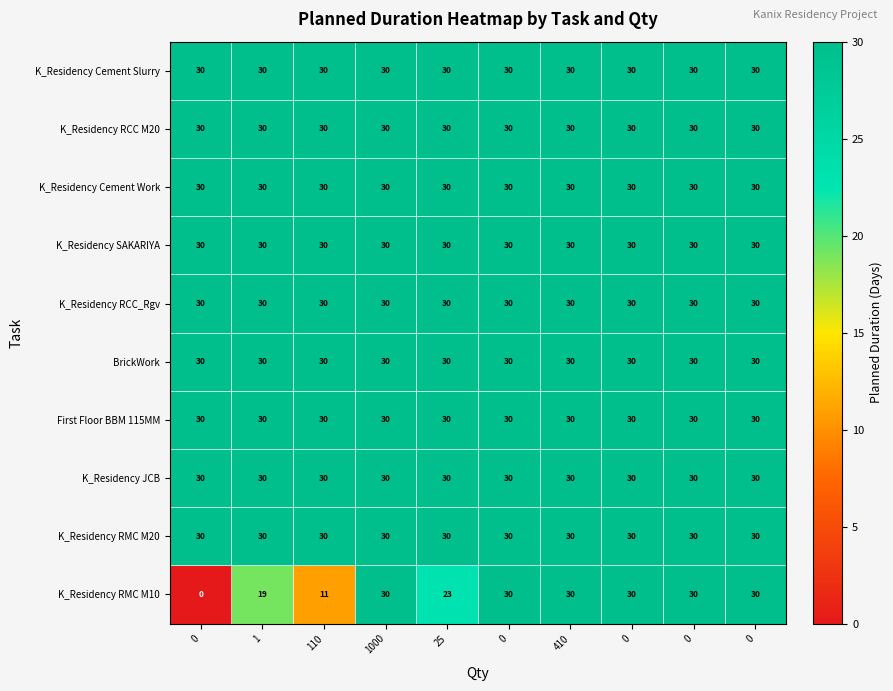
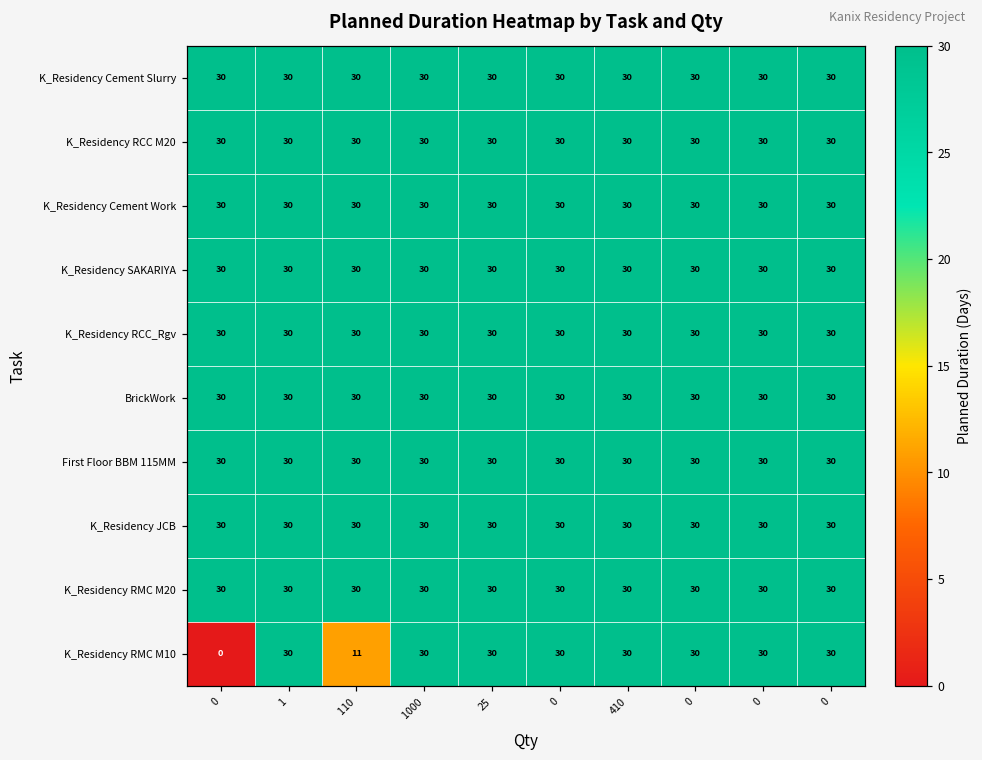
  {
    "K_Residency Cement Slurry": {
      "1": 30,
      "110": 30,
      "1000": 30,
      "25": 30,
      "410": 30
    },
    "K_Residency RCC M20": {
      "1": 30,
      "110": 30,
      "1000": 30,
      "25": 30,
      "410": 30
    },
    "K_Residency Cement Work": {
      "1": 30,
      "110": 30,
      "1000": 30,
      "25": 30,
      "410": 30
    },
    "K_Residency SAKARIYA": {
      "1": 30,
      "110": 30,
      "1000": 30,
      "25": 30,
      "410": 30
    },
    "K_Residency RCC_Rgv": {
      "1": 30,
      "110": 30,
      "1000": 30,
      "25": 30,
      "410": 30
    },
    "BrickWork": {
      "1": 30,
      "110": 30,
      "1000": 30,
      "25": 30,
      "410": 30
    },
    "First Floor BBM 115MM": {
      "1": 30,
      "110": 30,
      "1000": 30,
      "25": 30,
      "410": 30
    },
    "K_Residency JCB": {
      "1": 30,
      "110": 30,
      "1000": 30,
      "25": 30,
      "410": 30
    },
    "K_Residency RMC M20": {
      "1": 30,
      "110": 30,
      "1000": 30,
      "25": 30,
      "410": 30
    },
    "K_Residency RMC M10": {
-     "1": 19,
+     "1": 30,
      "110": 11,
      "1000": 30,
-     "25": 23,
+     "25": 30,
      "410": 30
    }
  }
